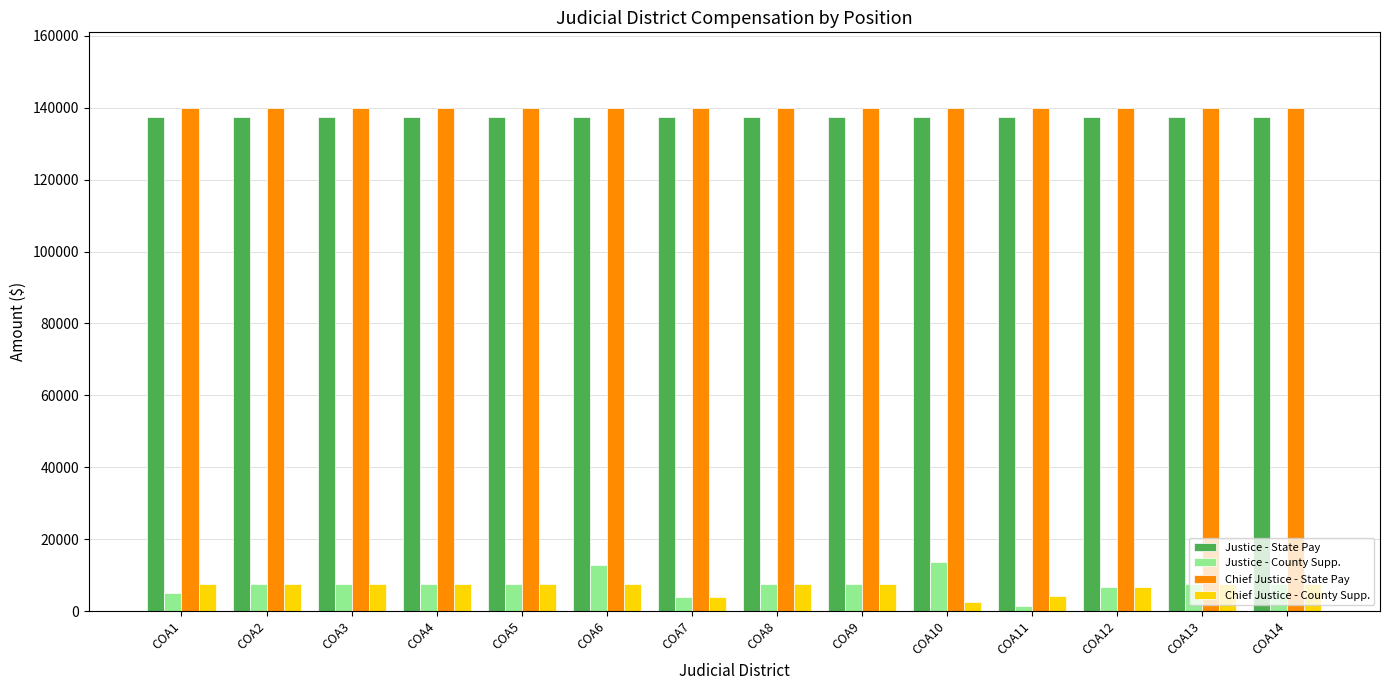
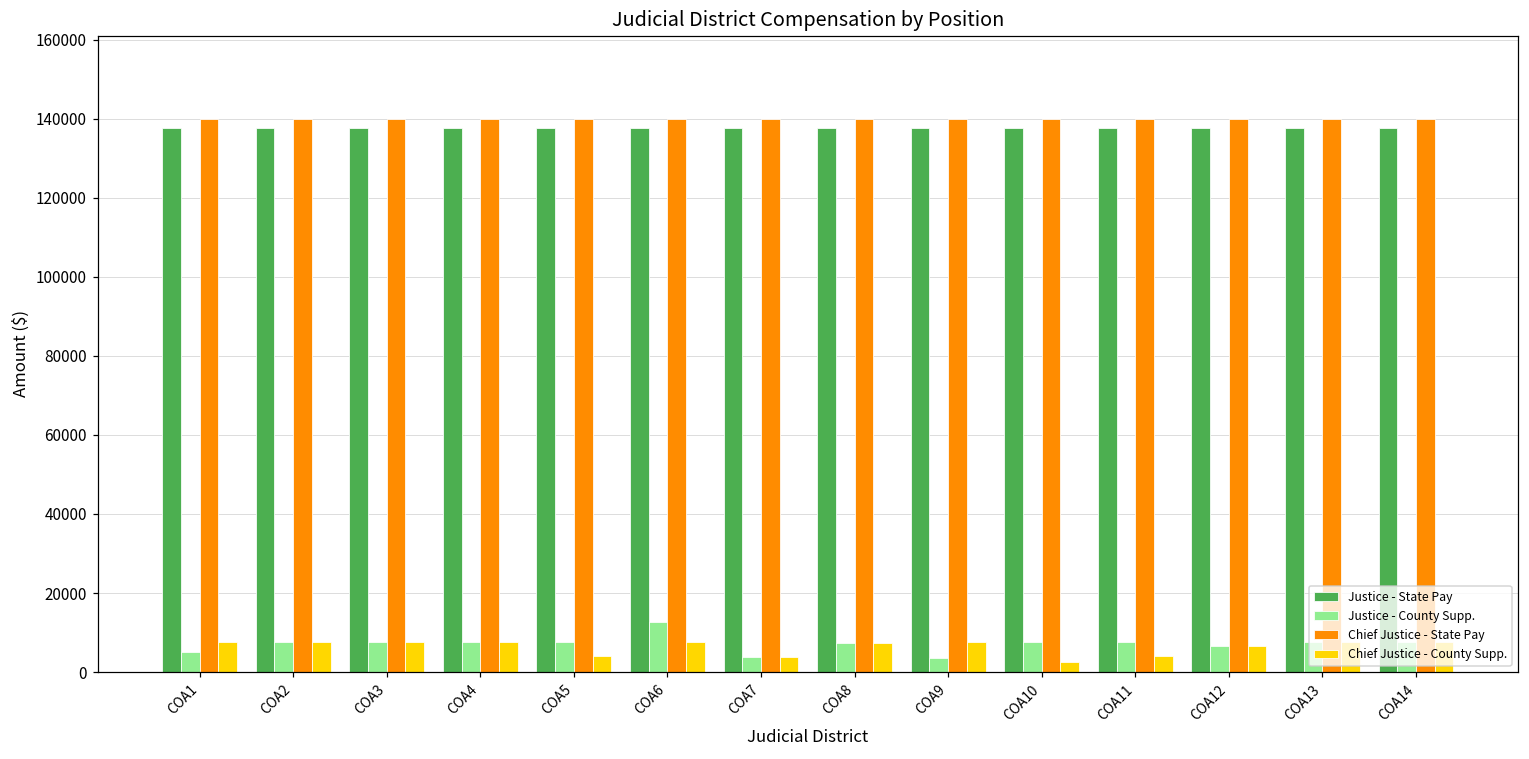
  {
    "Justice - State Pay": {
      "COA1": 138000,
      "COA2": 138000,
      "COA3": 138000,
      "COA4": 138000,
      "COA5": 138000,
      "COA6": 138000,
      "COA7": 138000,
      "COA8": 138000,
      "COA9": 138000,
      "COA10": 138000,
      "COA11": 138000,
      "COA12": 138000,
      "COA13": 138000,
      "COA14": 138000
    },
    "Justice - County Supp.": {
      "COA1": 5000,
      "COA2": 7000,
      "COA3": 8000,
      "COA4": 8000,
      "COA5": 8000,
      "COA6": 13000,
      "COA7": 4000,
      "COA8": 7000,
-     "COA9": 8000,
-     "COA10": 14000,
-     "COA11": 1000,
+     "COA9": 4000,
+     "COA10": 8000,
+     "COA11": 8000,
      "COA12": 7000
    },
    "Chief Justice - State Pay": {
      "COA1": 140000,
      "COA2": 140000,
      "COA3": 140000,
      "COA4": 140000,
      "COA5": 140000,
      "COA6": 140000,
      "COA7": 140000,
      "COA8": 140000,
      "COA9": 140000,
      "COA10": 140000,
      "COA11": 140000,
      "COA12": 140000,
      "COA13": 140000,
      "COA14": 140000
    },
    "Chief Justice - County Supp.": {
      "COA1": 8000,
      "COA2": 7000,
      "COA3": 8000,
      "COA4": 8000,
-     "COA5": 8000,
+     "COA5": 4000,
      "COA6": 8000,
      "COA7": 4000,
      "COA8": 7000,
      "COA9": 8000,
      "COA10": 3000,
      "COA11": 4000,
      "COA12": 7000
    }
  }
